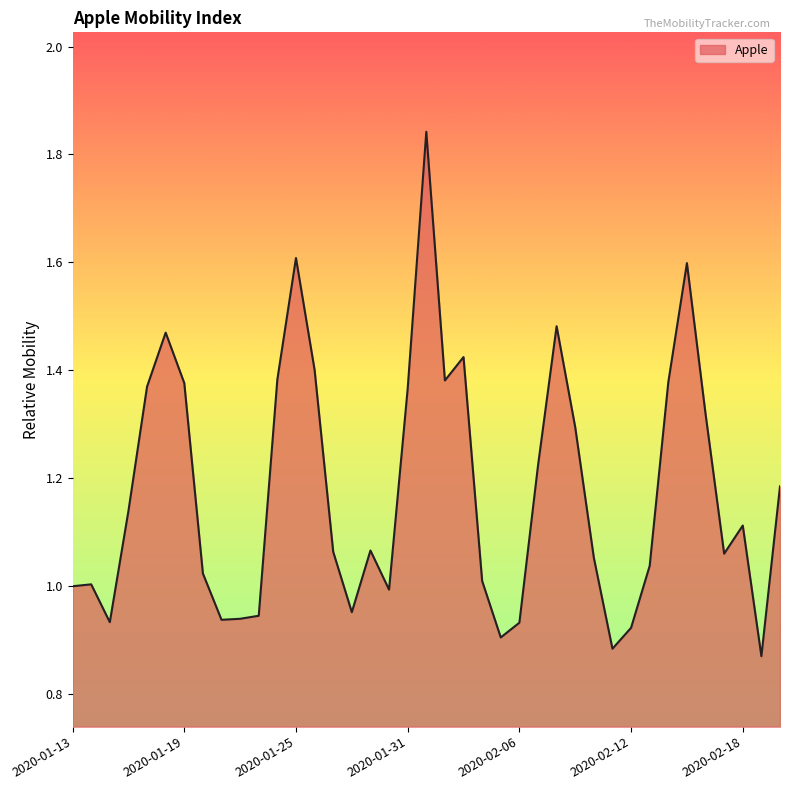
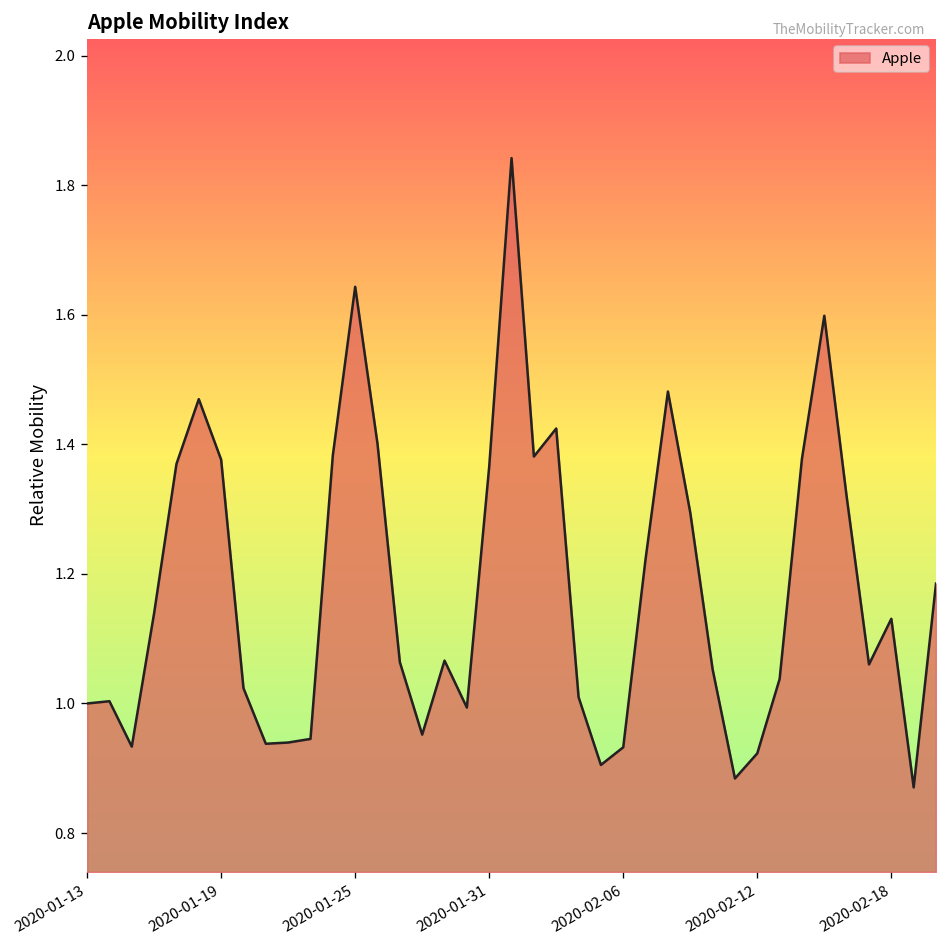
  {
    "2020-01-13": 1.00,
    "2020-01-19": 1.38,
-   "2020-01-25": 1.61,
+   "2020-01-25": 1.64,
    "2020-01-31": 1.37,
    "2020-02-06": 0.93,
    "2020-02-12": 0.92,
-   "2020-02-18": 1.11
+   "2020-02-18": 1.13
  }
